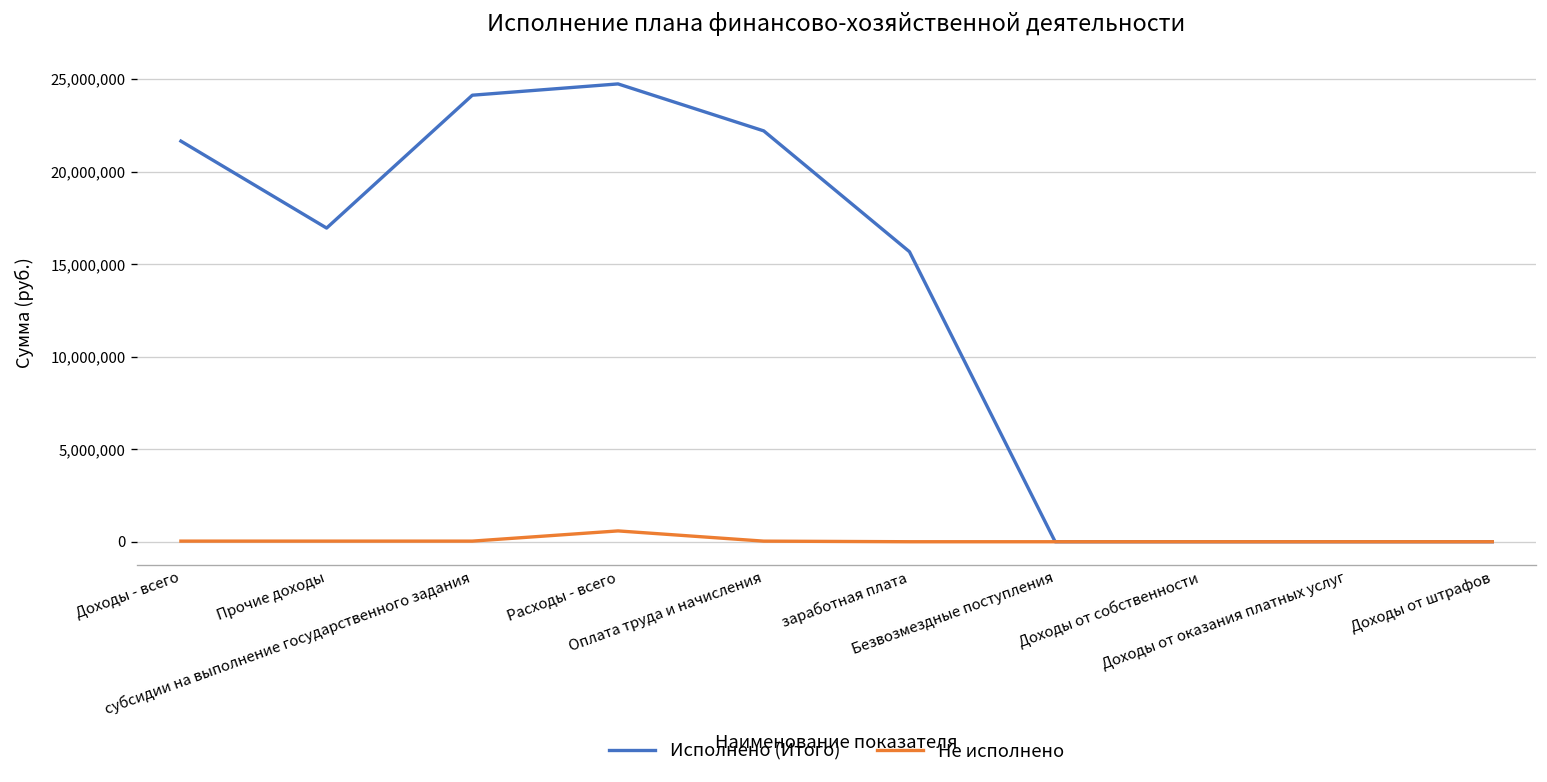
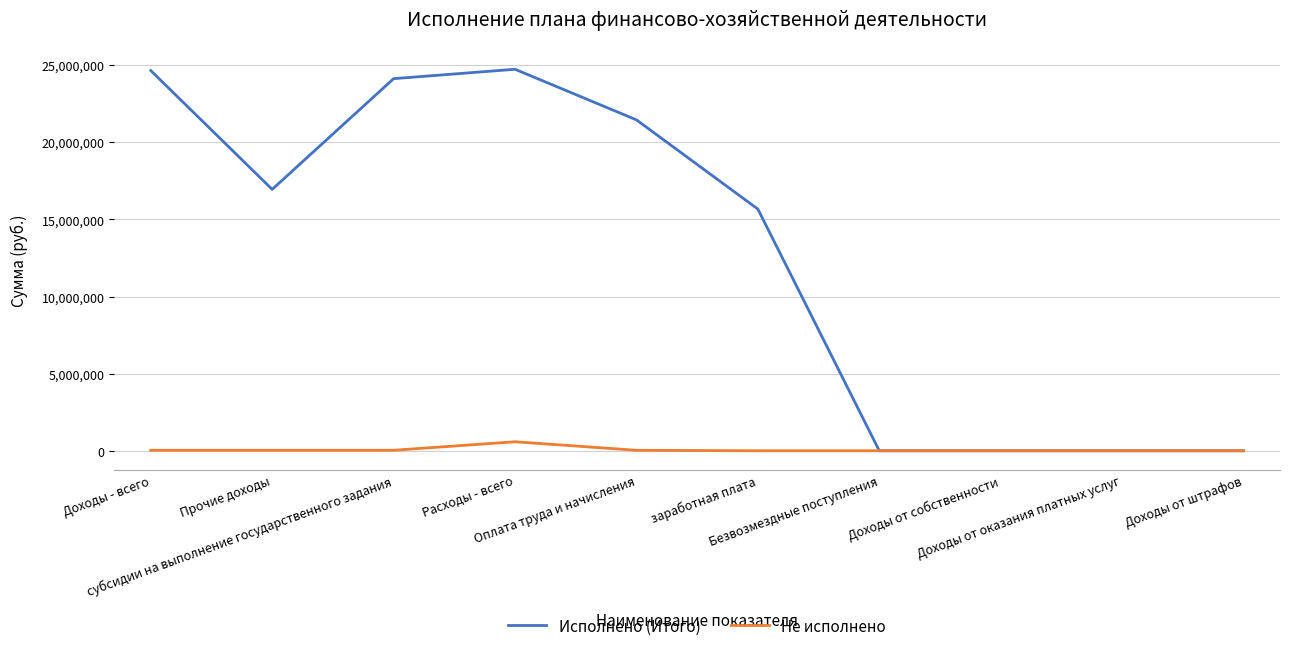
  {
    "Исполнено (Итого)": {
-     "Доходы - всего": "21,600,000",
+     "Доходы - всего": "24,700,000",
      "Прочие доходы": "16,900,000",
      "субсидии на выполнение государственного задания": "24,100,000",
      "Расходы - всего": "24,700,000",
-     "Оплата труда и начисления": "22,200,000",
+     "Оплата труда и начисления": "21,500,000",
      "заработная плата": "15,700,000"
    },
    "Не исполнено": {
      "Доходы - всего": "0",
      "Прочие доходы": "0",
      "субсидии на выполнение государственного задания": "0",
      "Расходы - всего": "600,000",
      "Оплата труда и начисления": "0",
      "заработная плата": "0"
    }
  }
